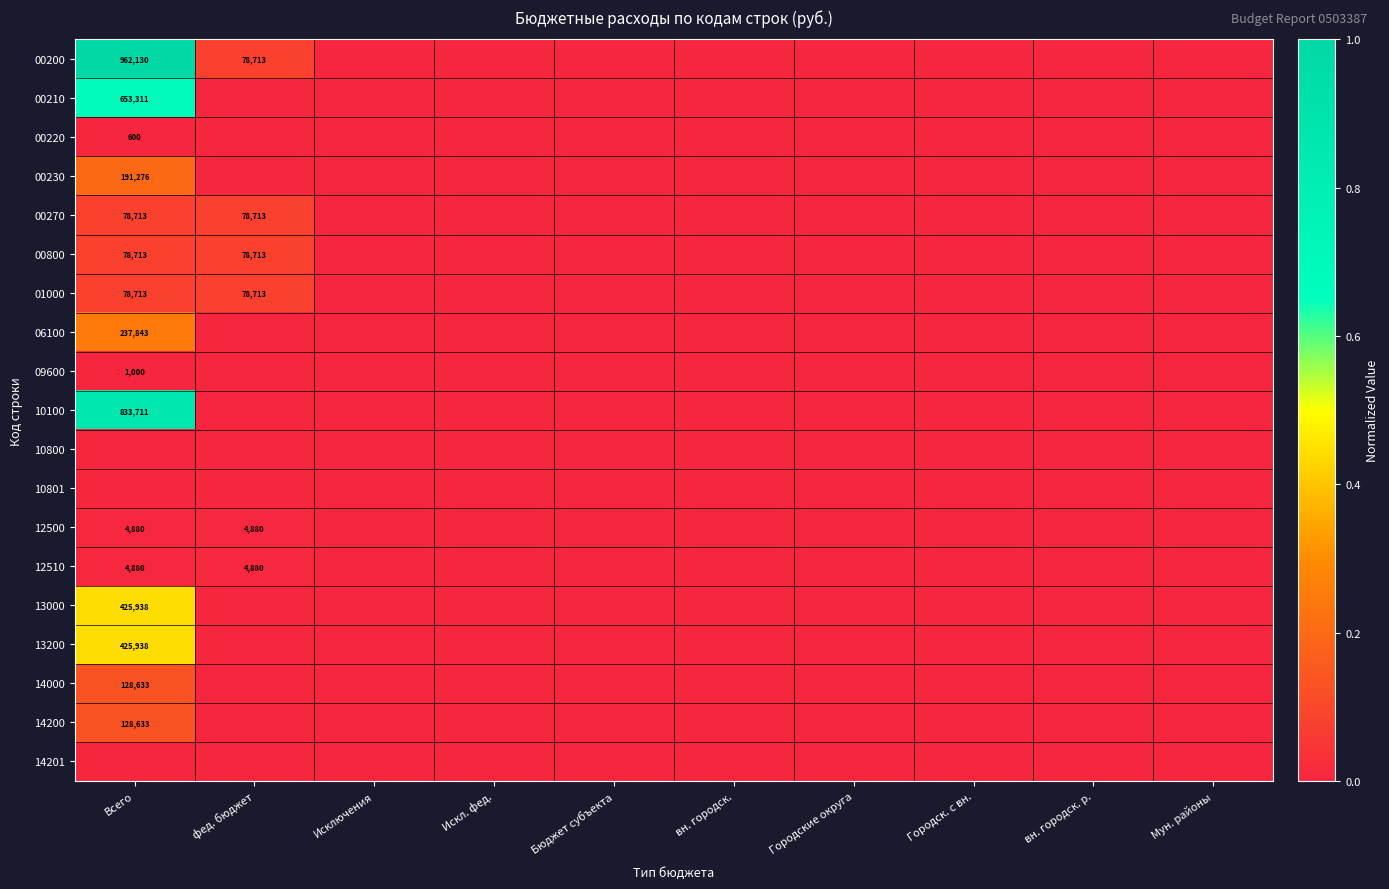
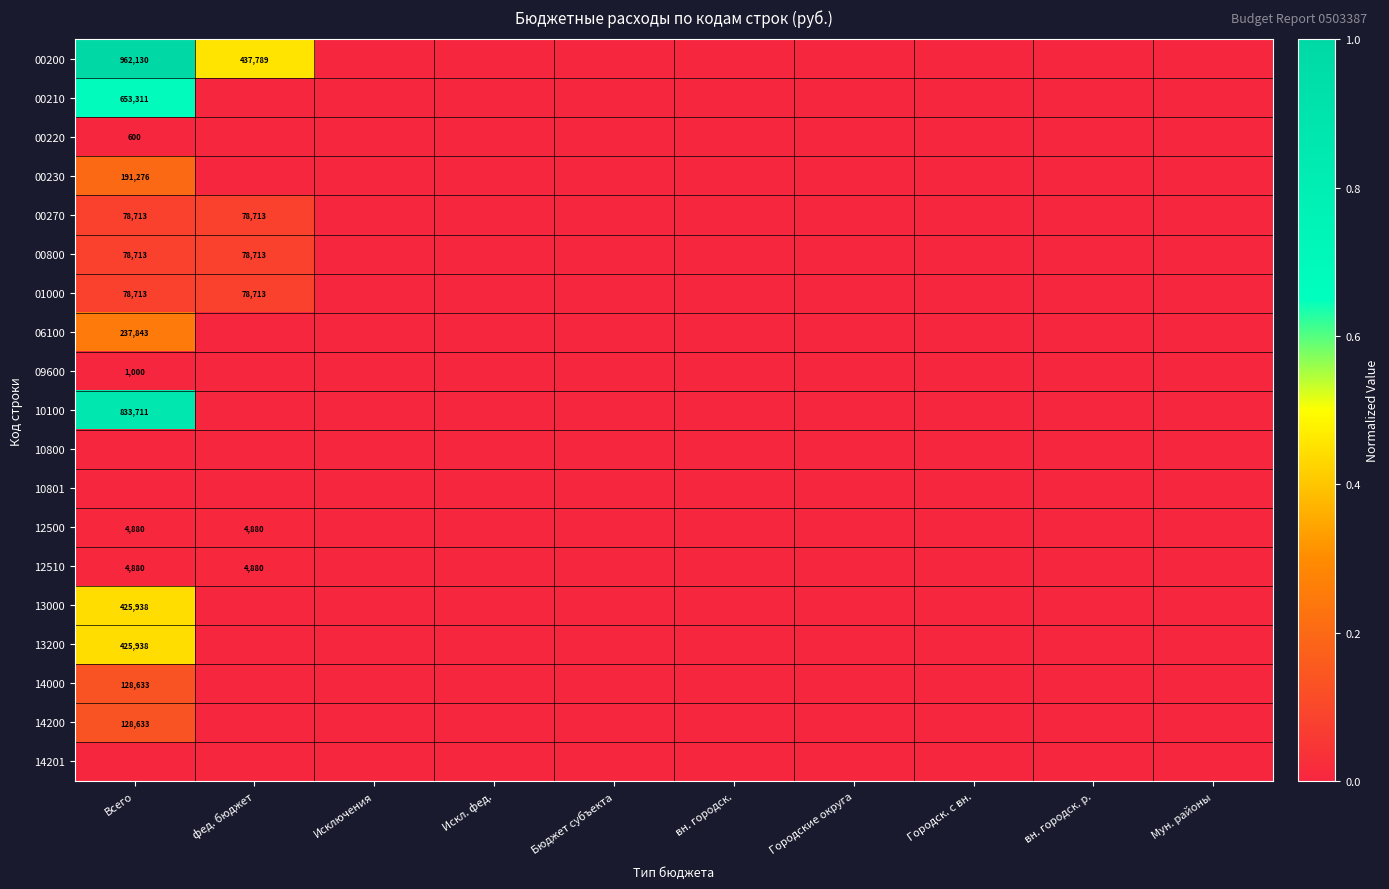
  {
    "00200": {
      "Всего": "962,130",
-     "фед. бюджет": "78,713"
+     "фед. бюджет": "437,789"
    },
    "00210": {
      "Всего": "653,311"
    },
    "00220": {
      "Всего": "600"
    },
    "00230": {
      "Всего": "191,276"
    },
    "00270": {
      "Всего": "78,713",
      "фед. бюджет": "78,713"
    },
    "00800": {
      "Всего": "78,713",
      "фед. бюджет": "78,713"
    },
    "01000": {
      "Всего": "78,713",
      "фед. бюджет": "78,713"
    },
    "06100": {
      "Всего": "237,843"
    },
    "09600": {
      "Всего": "1,000"
    },
    "10100": {
      "Всего": "833,711"
    },
    "12500": {
      "Всего": "4,880",
      "фед. бюджет": "4,880"
    },
    "12510": {
      "Всего": "4,880",
      "фед. бюджет": "4,880"
    },
    "13000": {
      "Всего": "425,938"
    },
    "13200": {
      "Всего": "425,938"
    },
    "14000": {
      "Всего": "128,633"
    },
    "14200": {
      "Всего": "128,633"
    }
  }
